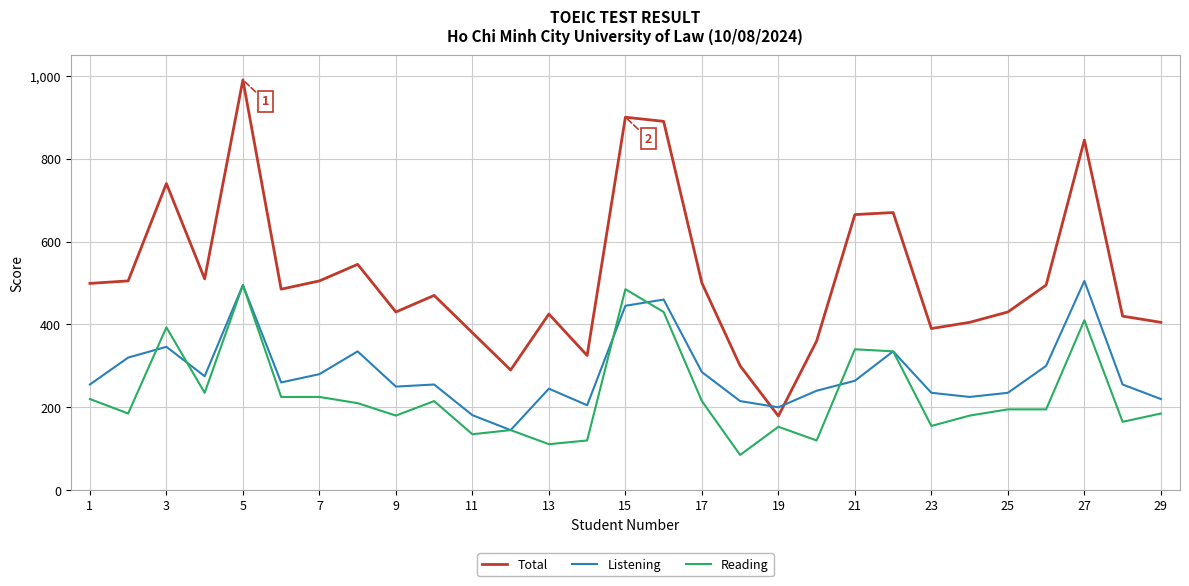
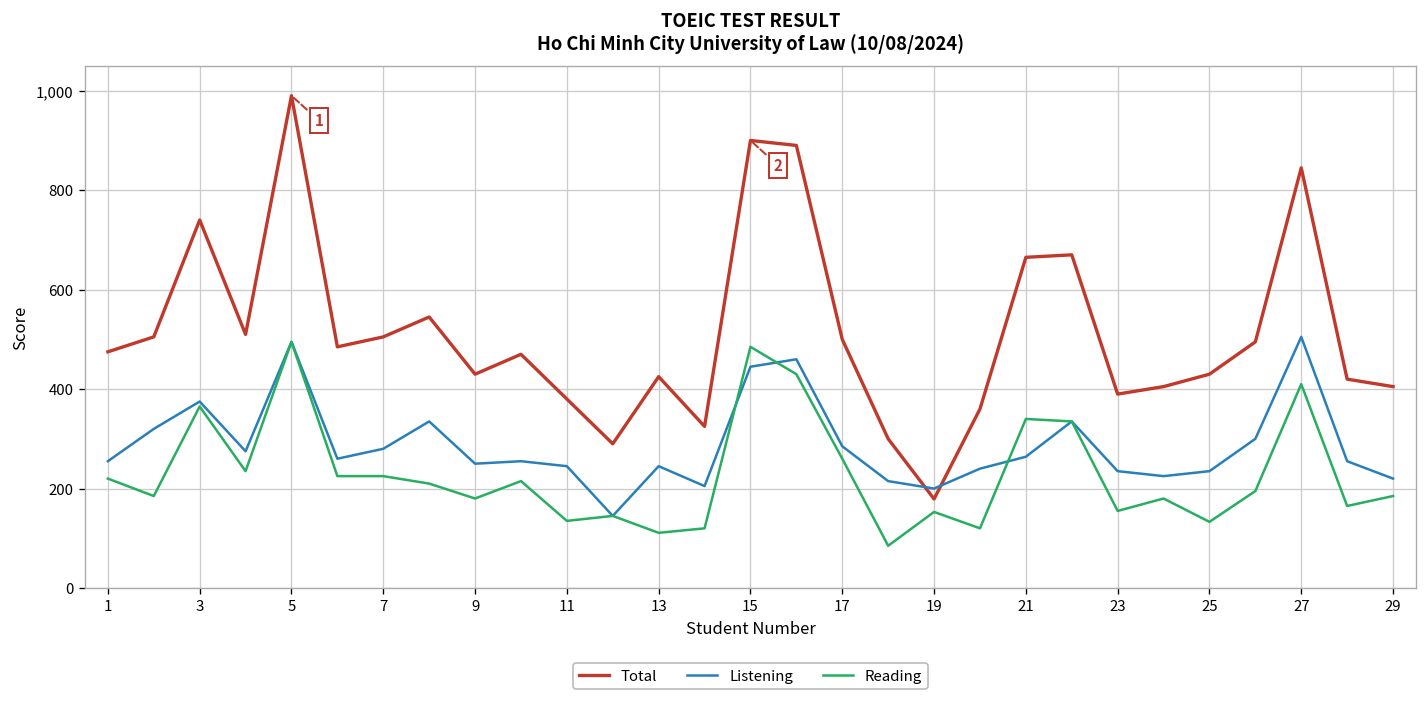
  {
    "Total": {
-     "1": 500,
+     "1": 480,
      "3": 740,
      "7": 510,
      "9": 430,
      "11": 380,
      "13": 430,
      "17": 500,
      "19": 180,
      "21": 670,
      "23": 390,
      "25": 430,
      "27": 850,
      "29": 410
    },
    "Listening": {
      "1": 260,
-     "3": 350,
+     "3": 380,
      "7": 280,
      "9": 250,
-     "11": 180,
+     "11": 250,
      "13": 250,
      "15": 450,
      "17": 290,
      "19": 200,
      "21": 260,
      "23": 240,
      "25": 240,
      "27": 510,
      "29": 220
    },
    "Reading": {
      "1": 220,
-     "3": 390,
+     "3": 370,
      "7": 230,
      "9": 180,
      "11": 140,
      "13": 110,
      "15": 490,
-     "17": 220,
+     "17": 260,
      "19": 150,
      "21": 340,
      "23": 160,
-     "25": 200,
+     "25": 130,
      "27": 410,
      "29": 190
    }
  }
